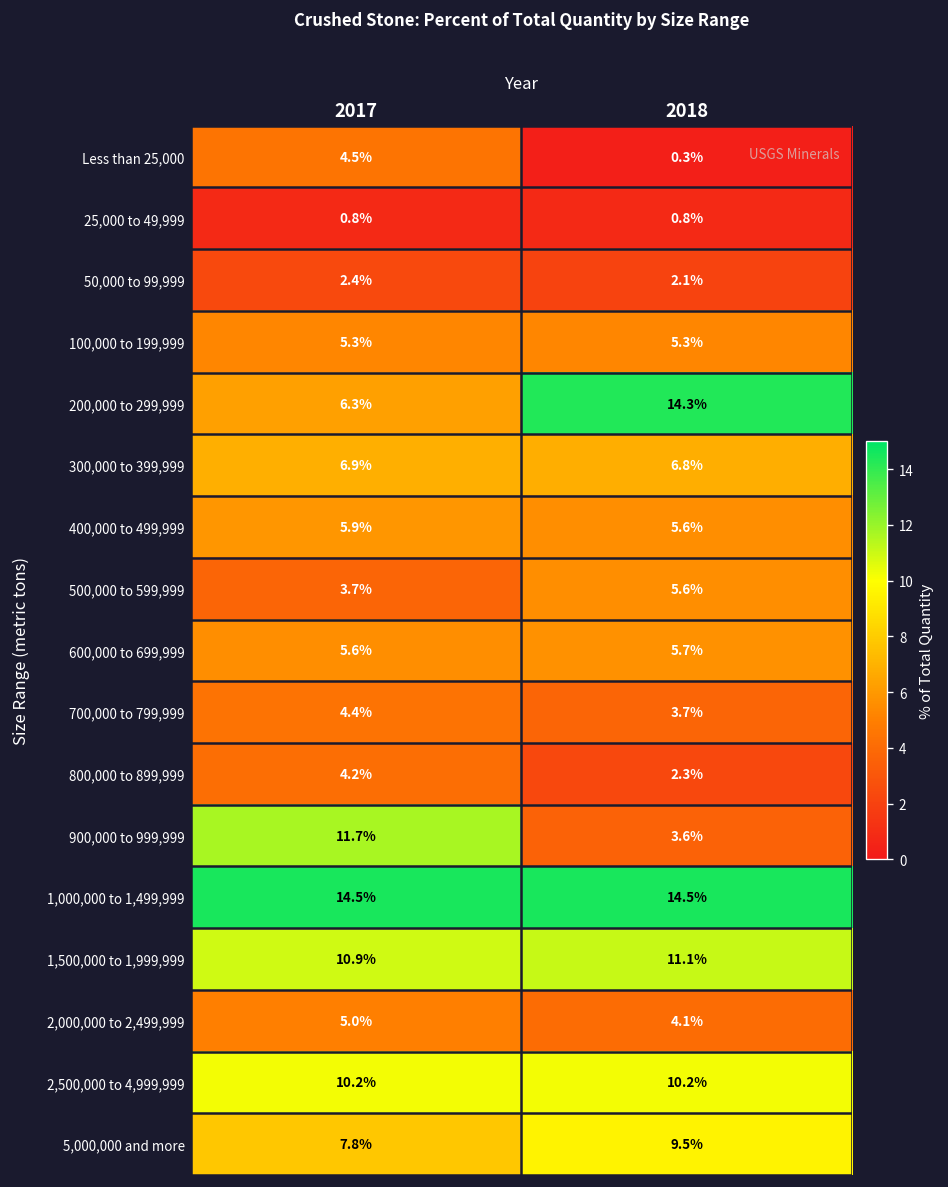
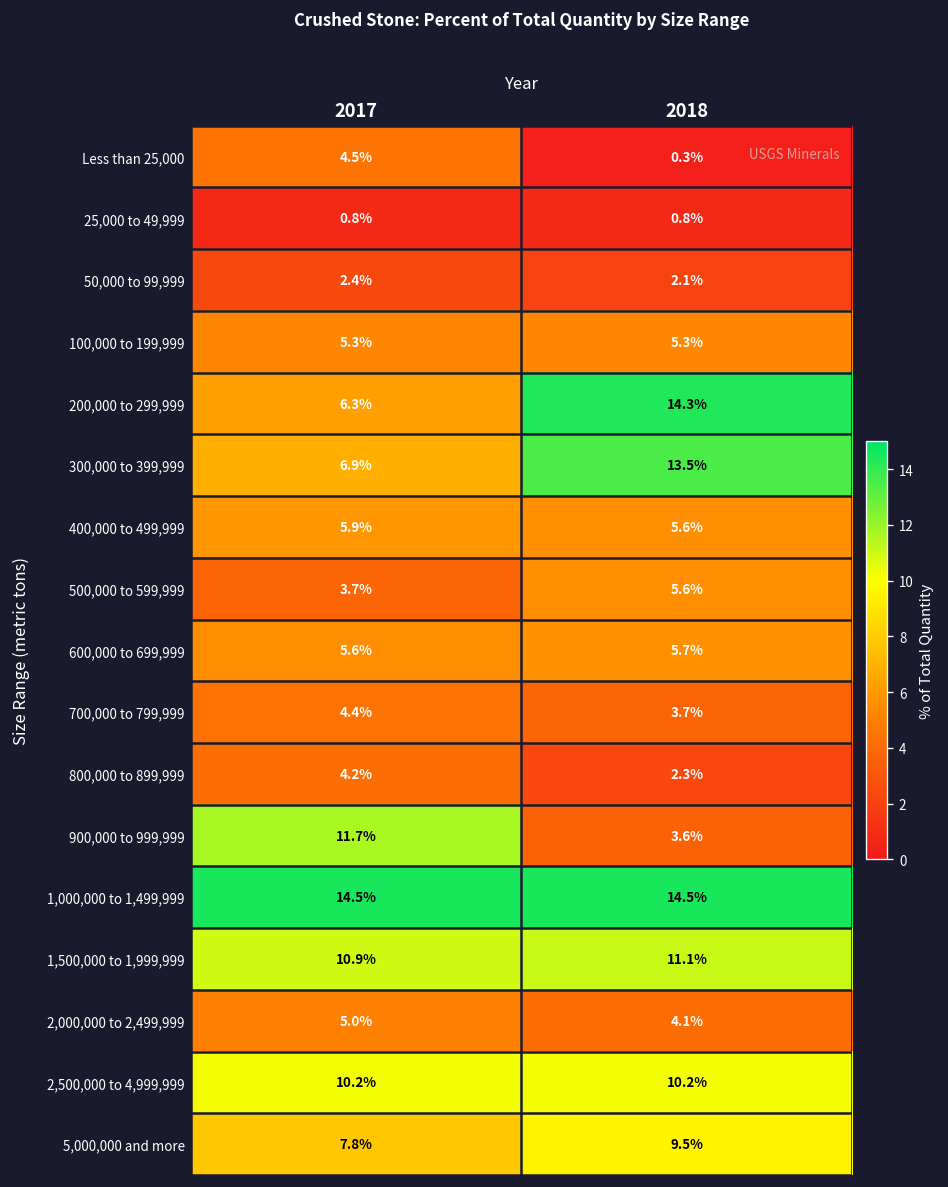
  {
    "Less than 25,000": {
      "2017": "4.5%"
    },
    "25,000 to 49,999": {
      "2017": "0.8%",
      "2018": "0.8%"
    },
    "50,000 to 99,999": {
      "2017": "2.4%",
      "2018": "2.1%"
    },
    "100,000 to 199,999": {
      "2017": "5.3%",
      "2018": "5.3%"
    },
    "200,000 to 299,999": {
      "2017": "6.3%",
      "2018": "14.3%"
    },
    "300,000 to 399,999": {
      "2017": "6.9%",
-     "2018": "6.8%"
+     "2018": "13.5%"
    },
    "400,000 to 499,999": {
      "2017": "5.9%",
      "2018": "5.6%"
    },
    "500,000 to 599,999": {
      "2017": "3.7%",
      "2018": "5.6%"
    },
    "600,000 to 699,999": {
      "2017": "5.6%",
      "2018": "5.7%"
    },
    "700,000 to 799,999": {
      "2017": "4.4%",
      "2018": "3.7%"
    },
    "800,000 to 899,999": {
      "2017": "4.2%",
      "2018": "2.3%"
    },
    "900,000 to 999,999": {
      "2017": "11.7%",
      "2018": "3.6%"
    },
    "1,000,000 to 1,499,999": {
      "2017": "14.5%",
      "2018": "14.5%"
    },
    "1,500,000 to 1,999,999": {
      "2017": "10.9%",
      "2018": "11.1%"
    },
    "2,000,000 to 2,499,999": {
      "2017": "5.0%",
      "2018": "4.1%"
    },
    "2,500,000 to 4,999,999": {
      "2017": "10.2%",
      "2018": "10.2%"
    },
    "5,000,000 and more": {
      "2017": "7.8%",
      "2018": "9.5%"
    }
  }
